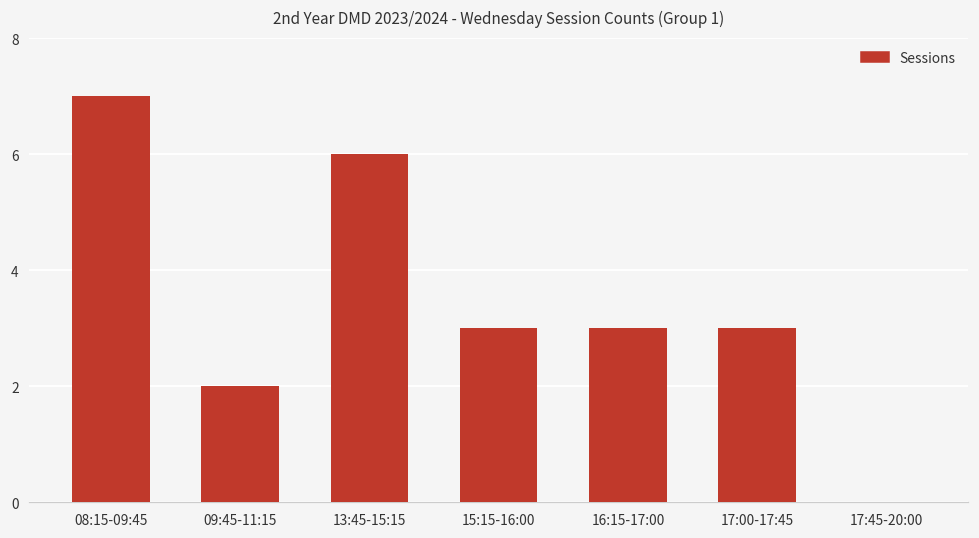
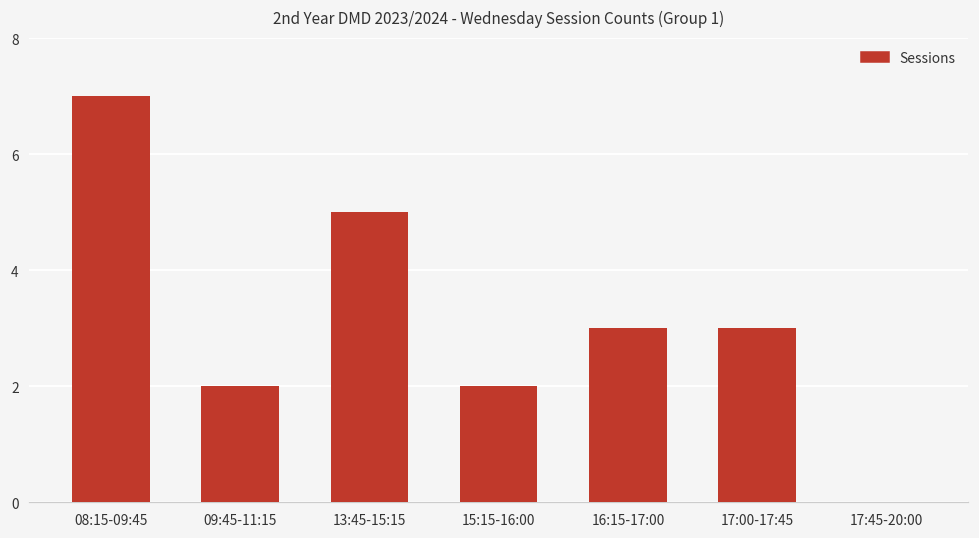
  {
    "08:15-09:45": 7,
    "09:45-11:15": 2,
-   "13:45-15:15": 6,
-   "15:15-16:00": 3,
+   "13:45-15:15": 5,
+   "15:15-16:00": 2,
    "16:15-17:00": 3,
    "17:00-17:45": 3,
    "17:45-20:00": 0
  }
